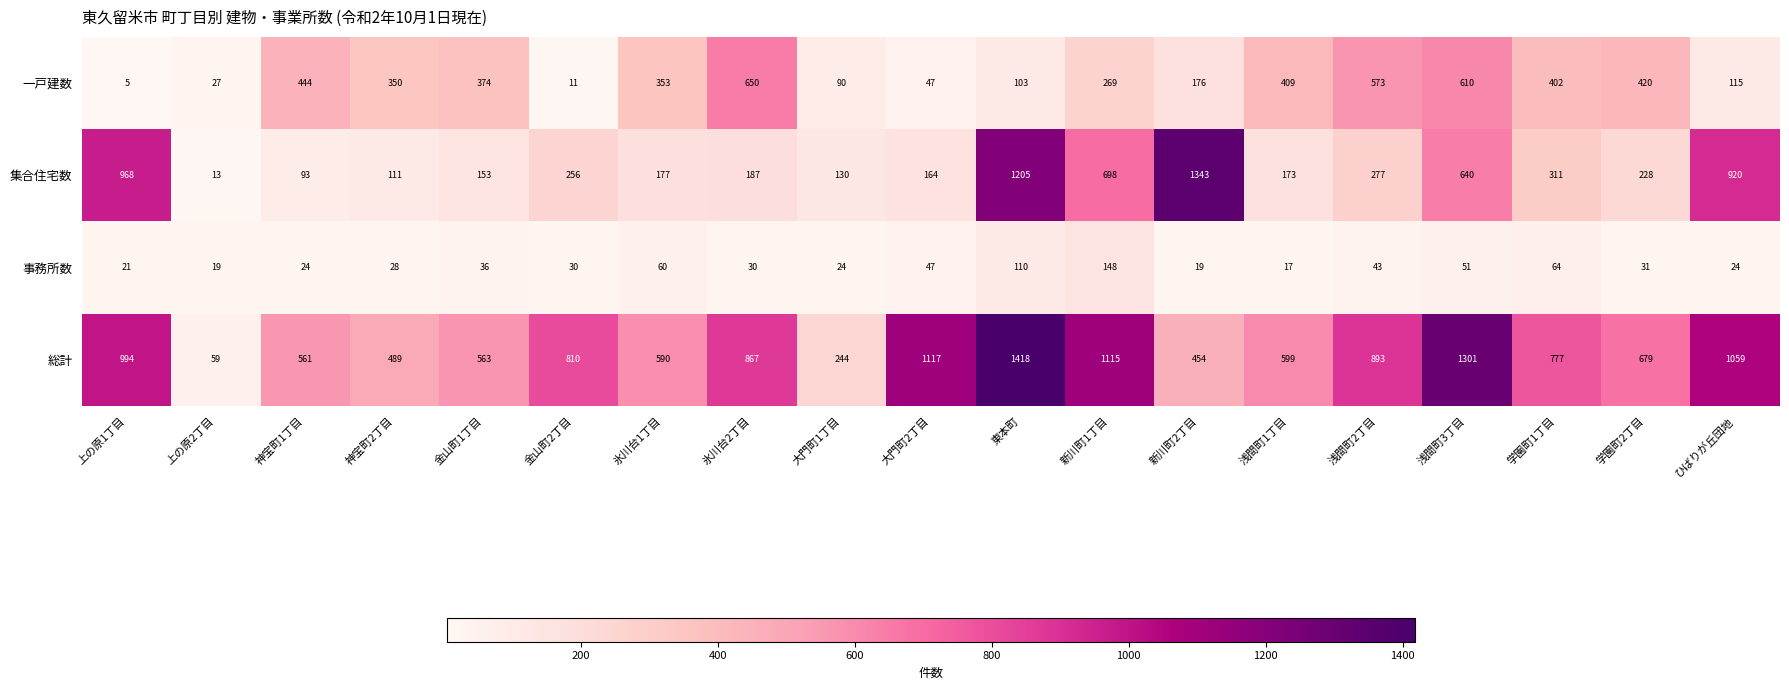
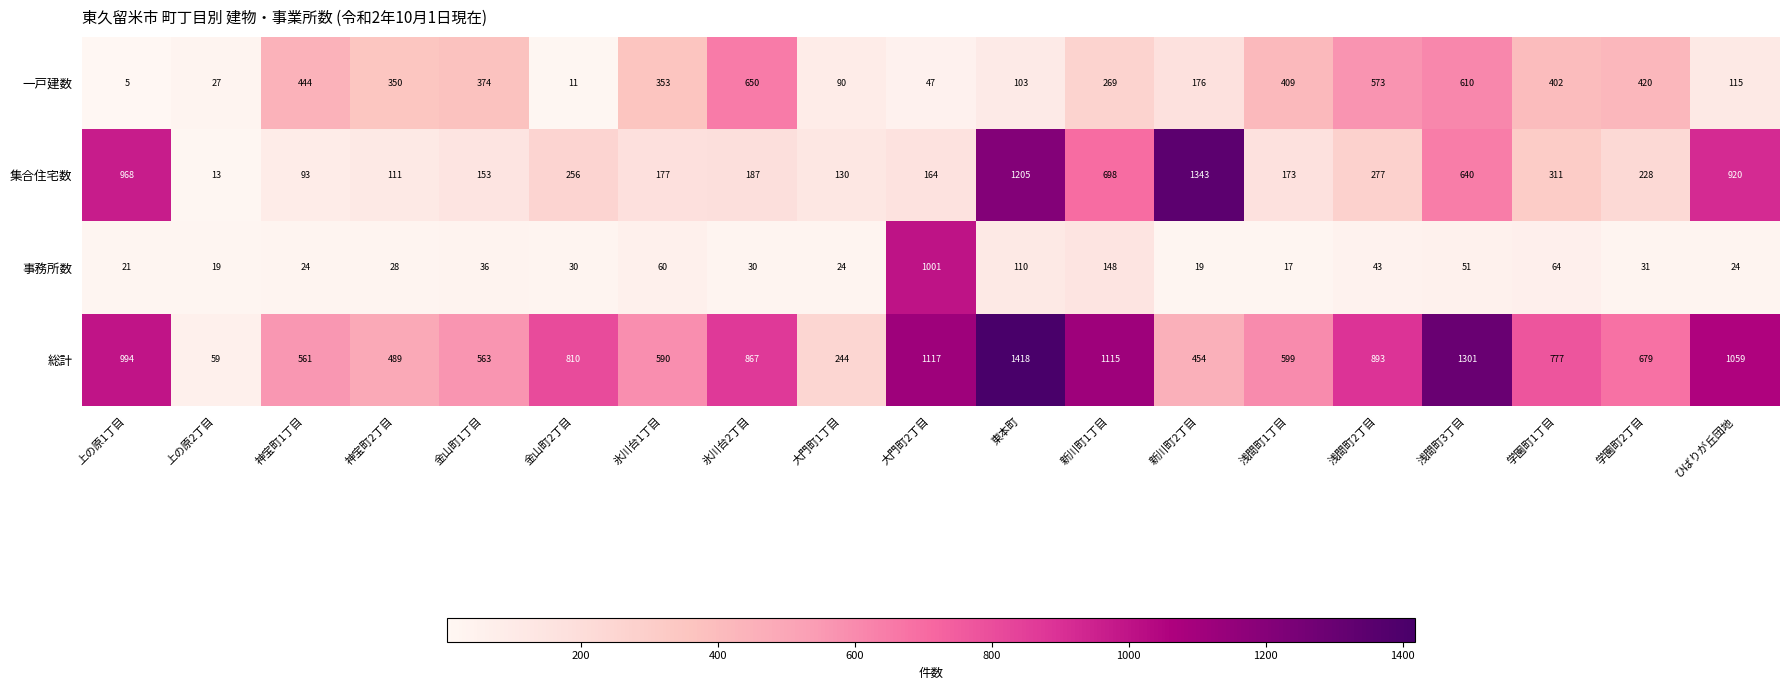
  {
    "一戸建数": {
      "上の原1丁目": 5,
      "上の原2丁目": 27,
      "神宝町1丁目": 444,
      "神宝町2丁目": 350,
      "金山町1丁目": 374,
      "金山町2丁目": 11,
      "氷川台1丁目": 353,
      "氷川台2丁目": 650,
      "大門町1丁目": 90,
      "大門町2丁目": 47,
      "東本町": 103,
      "新川町1丁目": 269,
      "新川町2丁目": 176,
      "浅間町1丁目": 409,
      "浅間町2丁目": 573,
      "浅間町3丁目": 610,
      "学園町1丁目": 402,
      "学園町2丁目": 420,
      "ひばりが丘団地": 115
    },
    "集合住宅数": {
      "上の原1丁目": 968,
      "上の原2丁目": 13,
      "神宝町1丁目": 93,
      "神宝町2丁目": 111,
      "金山町1丁目": 153,
      "金山町2丁目": 256,
      "氷川台1丁目": 177,
      "氷川台2丁目": 187,
      "大門町1丁目": 130,
      "大門町2丁目": 164,
      "東本町": 1205,
      "新川町1丁目": 698,
      "新川町2丁目": 1343,
      "浅間町1丁目": 173,
      "浅間町2丁目": 277,
      "浅間町3丁目": 640,
      "学園町1丁目": 311,
      "学園町2丁目": 228,
      "ひばりが丘団地": 920
    },
    "事務所数": {
      "上の原1丁目": 21,
      "上の原2丁目": 19,
      "神宝町1丁目": 24,
      "神宝町2丁目": 28,
      "金山町1丁目": 36,
      "金山町2丁目": 30,
      "氷川台1丁目": 60,
      "氷川台2丁目": 30,
      "大門町1丁目": 24,
-     "大門町2丁目": 47,
+     "大門町2丁目": 1001,
      "東本町": 110,
      "新川町1丁目": 148,
      "新川町2丁目": 19,
      "浅間町1丁目": 17,
      "浅間町2丁目": 43,
      "浅間町3丁目": 51,
      "学園町1丁目": 64,
      "学園町2丁目": 31,
      "ひばりが丘団地": 24
    },
    "総計": {
      "上の原1丁目": 994,
      "上の原2丁目": 59,
      "神宝町1丁目": 561,
      "神宝町2丁目": 489,
      "金山町1丁目": 563,
      "金山町2丁目": 810,
      "氷川台1丁目": 590,
      "氷川台2丁目": 867,
      "大門町1丁目": 244,
      "大門町2丁目": 1117,
      "東本町": 1418,
      "新川町1丁目": 1115,
      "新川町2丁目": 454,
      "浅間町1丁目": 599,
      "浅間町2丁目": 893,
      "浅間町3丁目": 1301,
      "学園町1丁目": 777,
      "学園町2丁目": 679,
      "ひばりが丘団地": 1059
    }
  }
